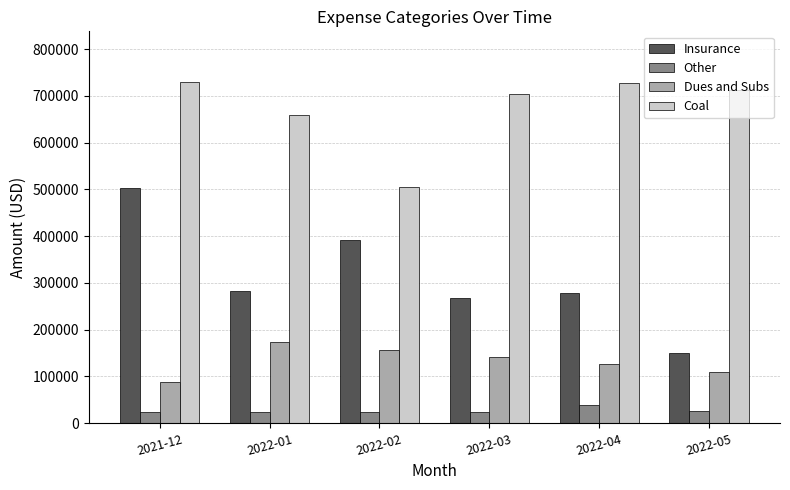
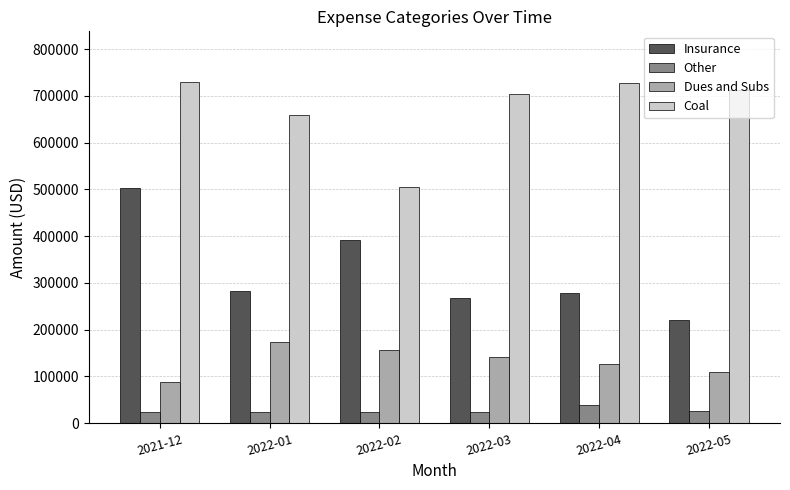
  {
    "Insurance": {
      "2021-12": 500000,
      "2022-01": 280000,
      "2022-02": 390000,
      "2022-03": 270000,
      "2022-04": 280000,
-     "2022-05": 150000
+     "2022-05": 220000
    }
  }
